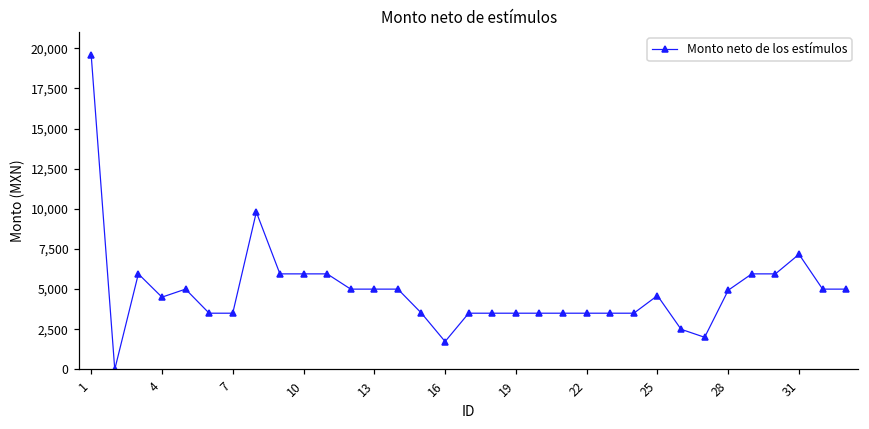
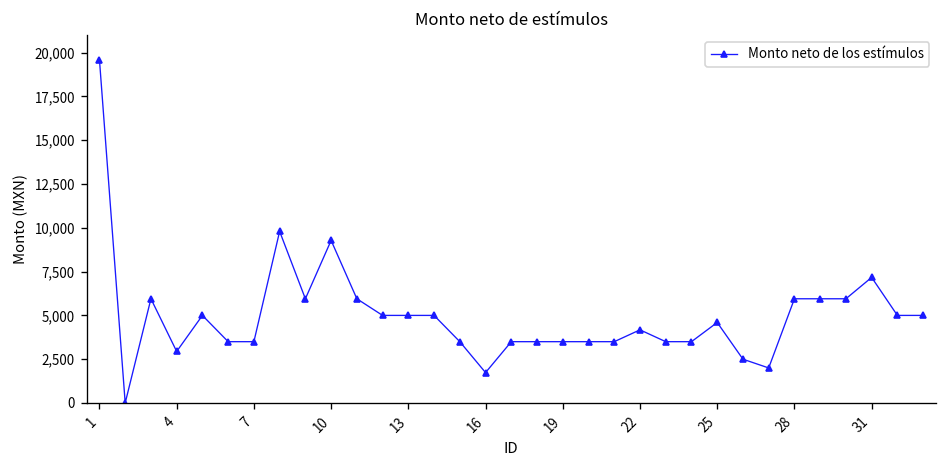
  {
    "1": "19,600",
-   "4": "4,500",
+   "4": "2,900",
    "7": "3,500",
-   "10": "6,000",
+   "10": "9,300",
    "13": "5,000",
    "16": "1,700",
    "19": "3,500",
-   "22": "3,500",
+   "22": "4,200",
    "25": "4,600",
-   "28": "4,900",
+   "28": "6,000",
    "31": "7,200"
  }
